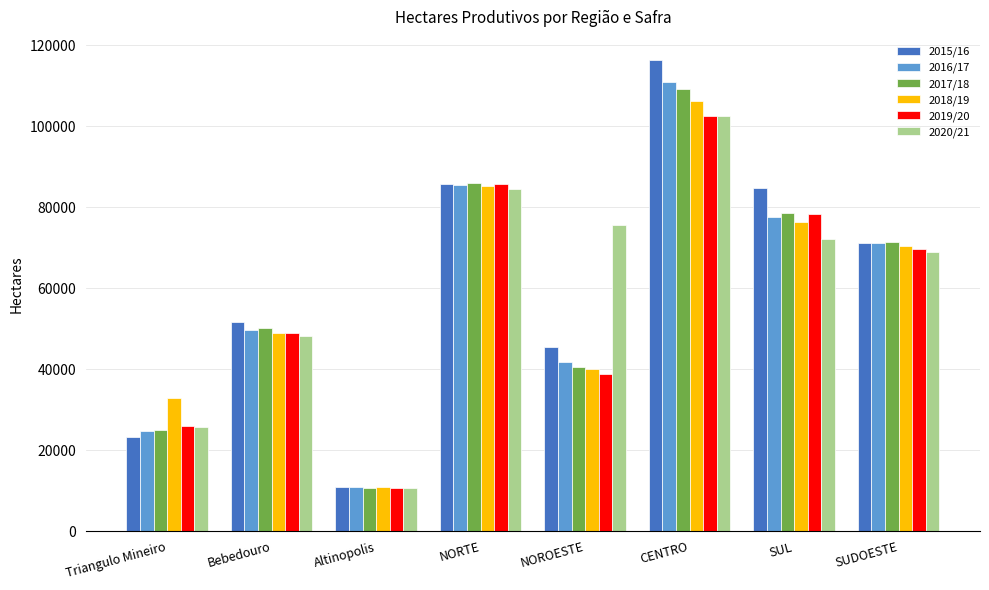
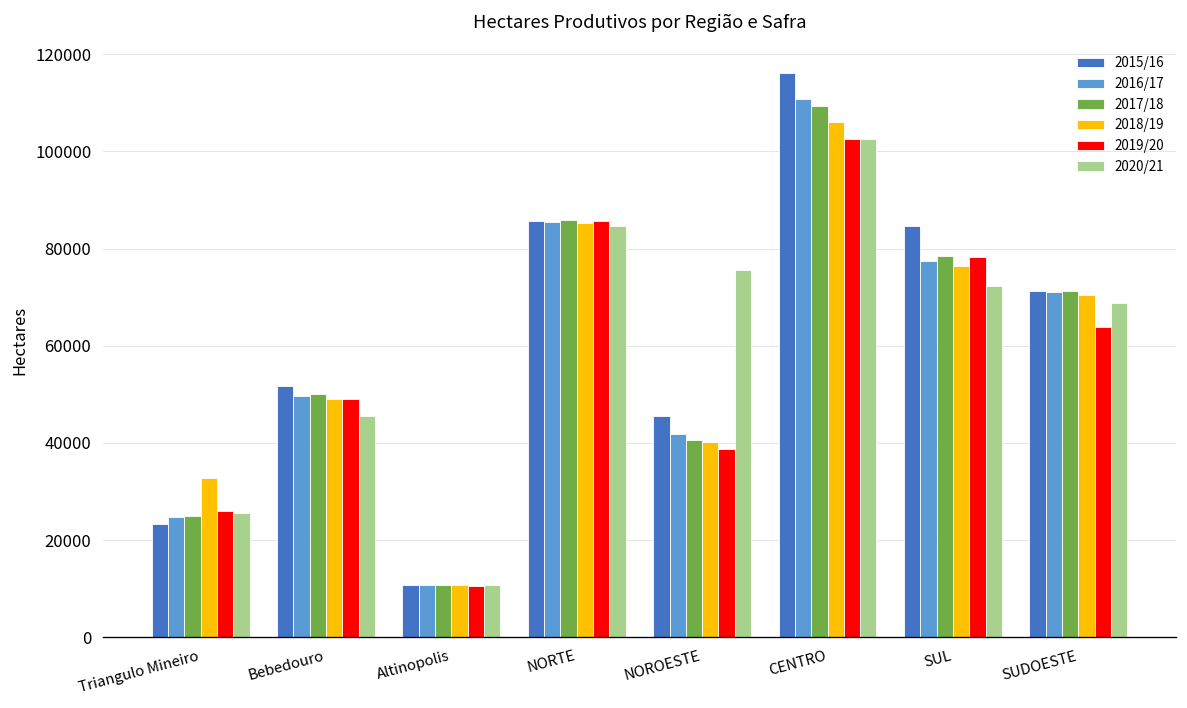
  {
    "2017/18": {
      "Triangulo Mineiro": 25000,
      "Bebedouro": 50000,
      "Altinopolis": 11000,
      "NORTE": 86000,
      "NOROESTE": 41000,
      "CENTRO": 109000,
      "SUL": 78000,
      "SUDOESTE": 71000
    },
    "2018/19": {
      "Triangulo Mineiro": 33000,
      "Bebedouro": 49000,
      "Altinopolis": 11000,
      "NORTE": 85000,
      "NOROESTE": 40000,
      "CENTRO": 106000,
      "SUL": 76000,
      "SUDOESTE": 70000
    },
    "2019/20": {
      "Triangulo Mineiro": 26000,
      "Bebedouro": 49000,
      "Altinopolis": 11000,
      "NORTE": 86000,
      "NOROESTE": 39000,
      "CENTRO": 103000,
      "SUL": 78000,
-     "SUDOESTE": 70000
+     "SUDOESTE": 64000
    },
    "2020/21": {
      "Triangulo Mineiro": 26000,
-     "Bebedouro": 48000,
+     "Bebedouro": 46000,
      "Altinopolis": 11000,
      "NORTE": 85000,
      "NOROESTE": 76000,
      "CENTRO": 102000,
      "SUL": 72000,
      "SUDOESTE": 69000
    }
  }
